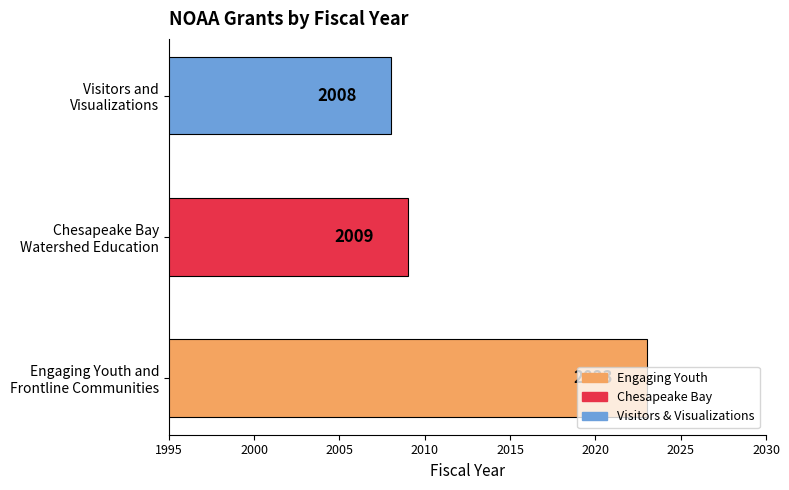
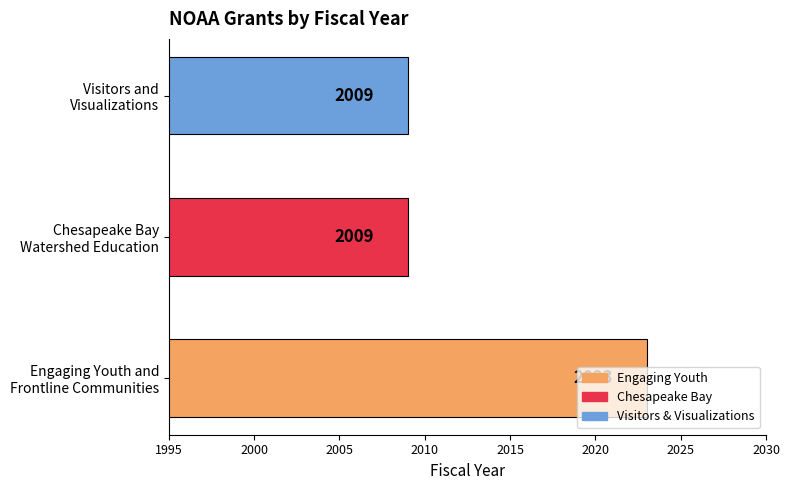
  {
-   "Visitors and Visualizations": 2008,
+   "Visitors and Visualizations": 2009,
    "Chesapeake Bay Watershed Education": 2009
  }
